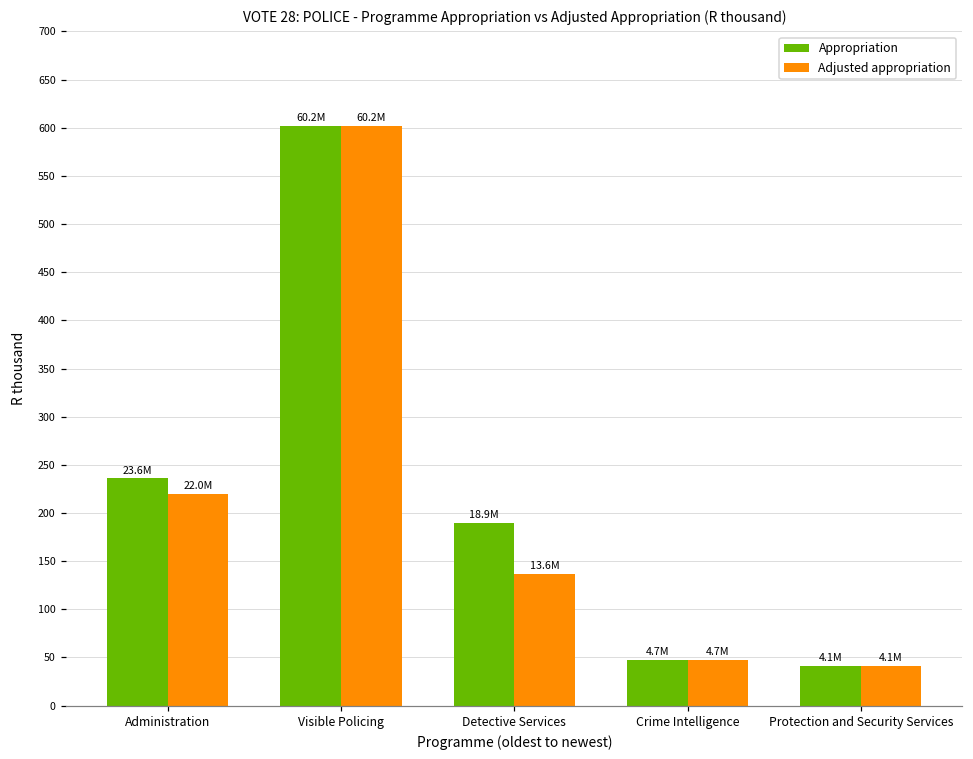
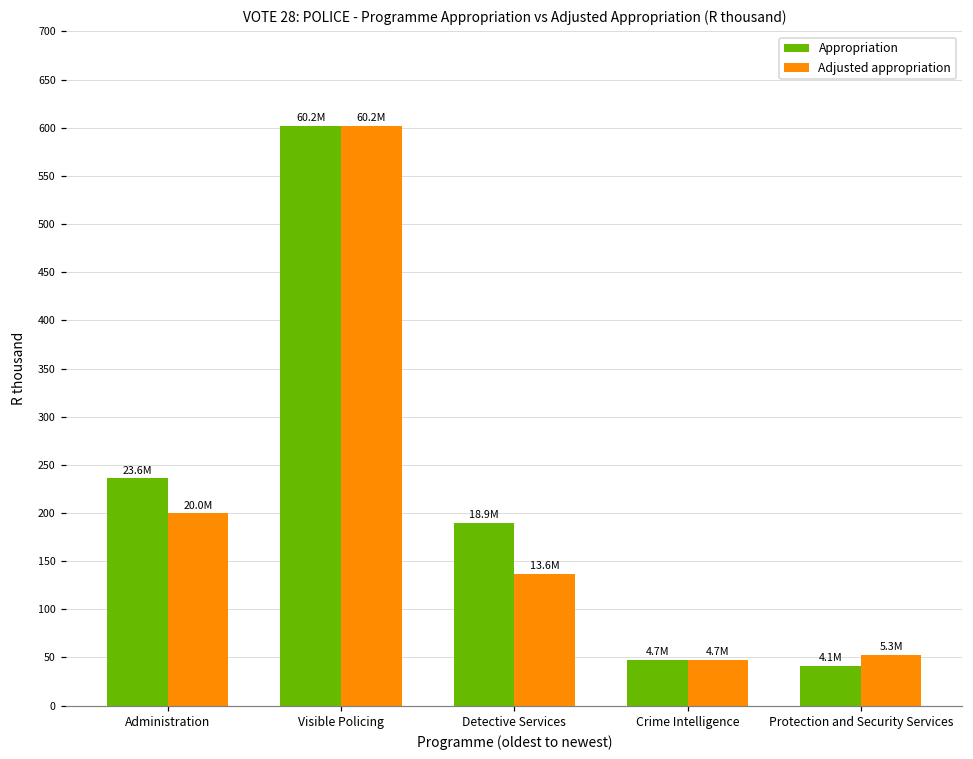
  {
    "Appropriation": {
      "Administration": "23.6M",
      "Visible Policing": "60.2M",
      "Detective Services": "18.9M",
      "Crime Intelligence": "4.7M",
      "Protection and Security Services": "4.1M"
    },
    "Adjusted appropriation": {
-     "Administration": "22.0M",
+     "Administration": "20.0M",
      "Visible Policing": "60.2M",
      "Detective Services": "13.6M",
      "Crime Intelligence": "4.7M",
-     "Protection and Security Services": "4.1M"
+     "Protection and Security Services": "5.3M"
    }
  }
